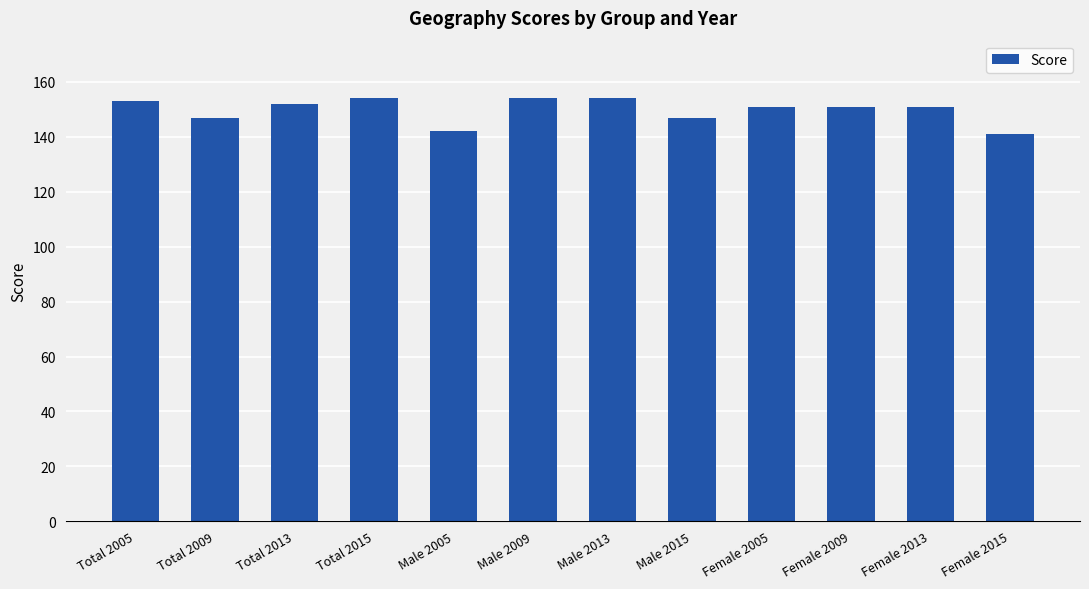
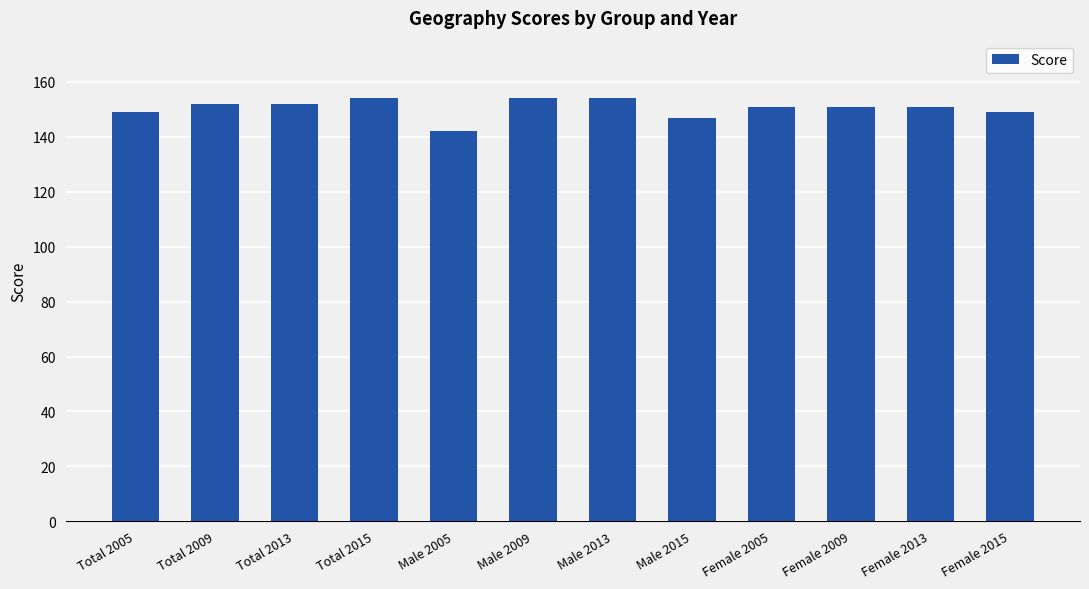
  {
-   "Total 2005": 153,
-   "Total 2009": 147,
+   "Total 2005": 149,
+   "Total 2009": 152,
    "Total 2013": 152,
    "Total 2015": 154,
    "Male 2005": 142,
    "Male 2009": 154,
    "Male 2013": 154,
    "Male 2015": 147,
    "Female 2005": 151,
    "Female 2009": 151,
    "Female 2013": 151,
-   "Female 2015": 141
+   "Female 2015": 149
  }
